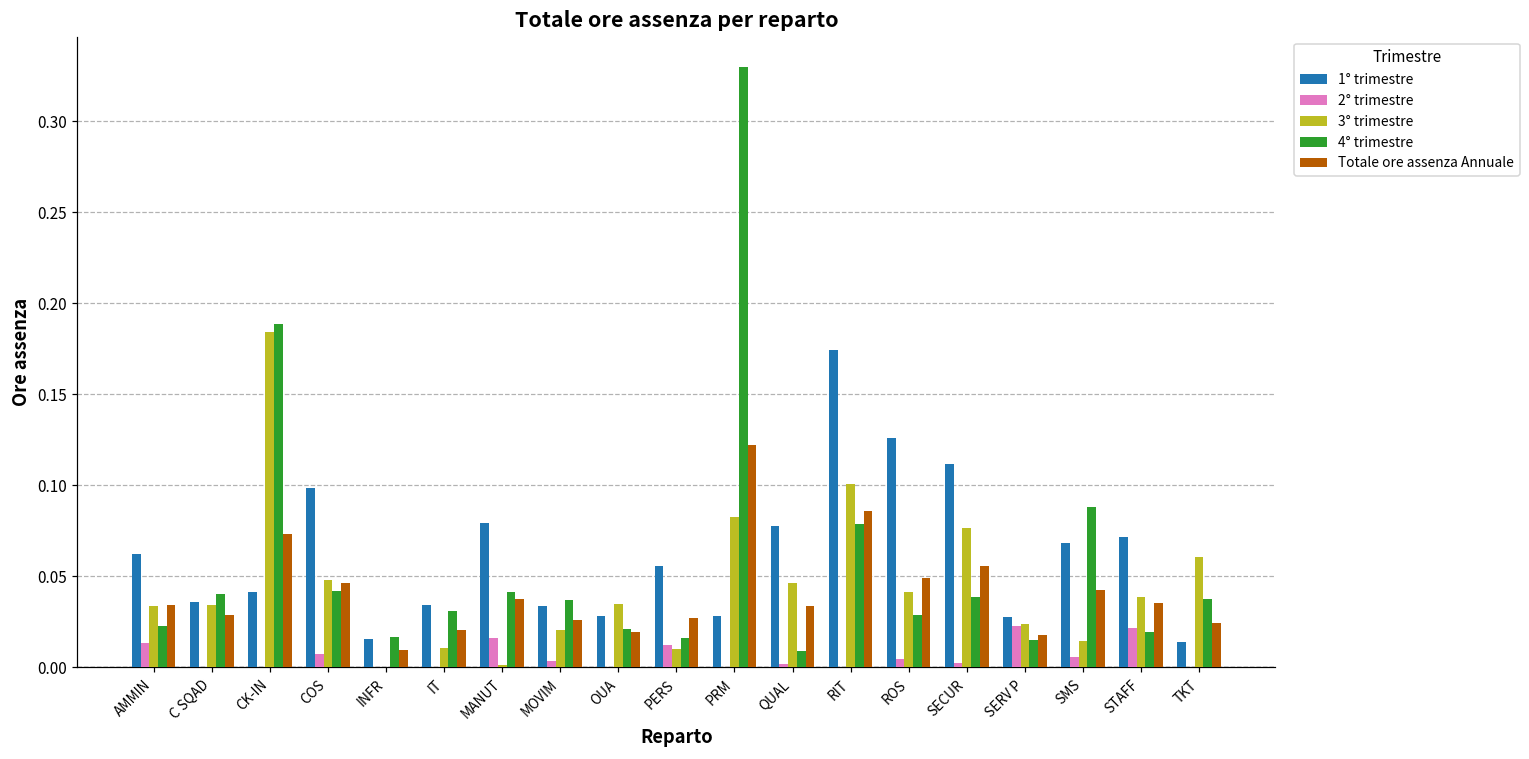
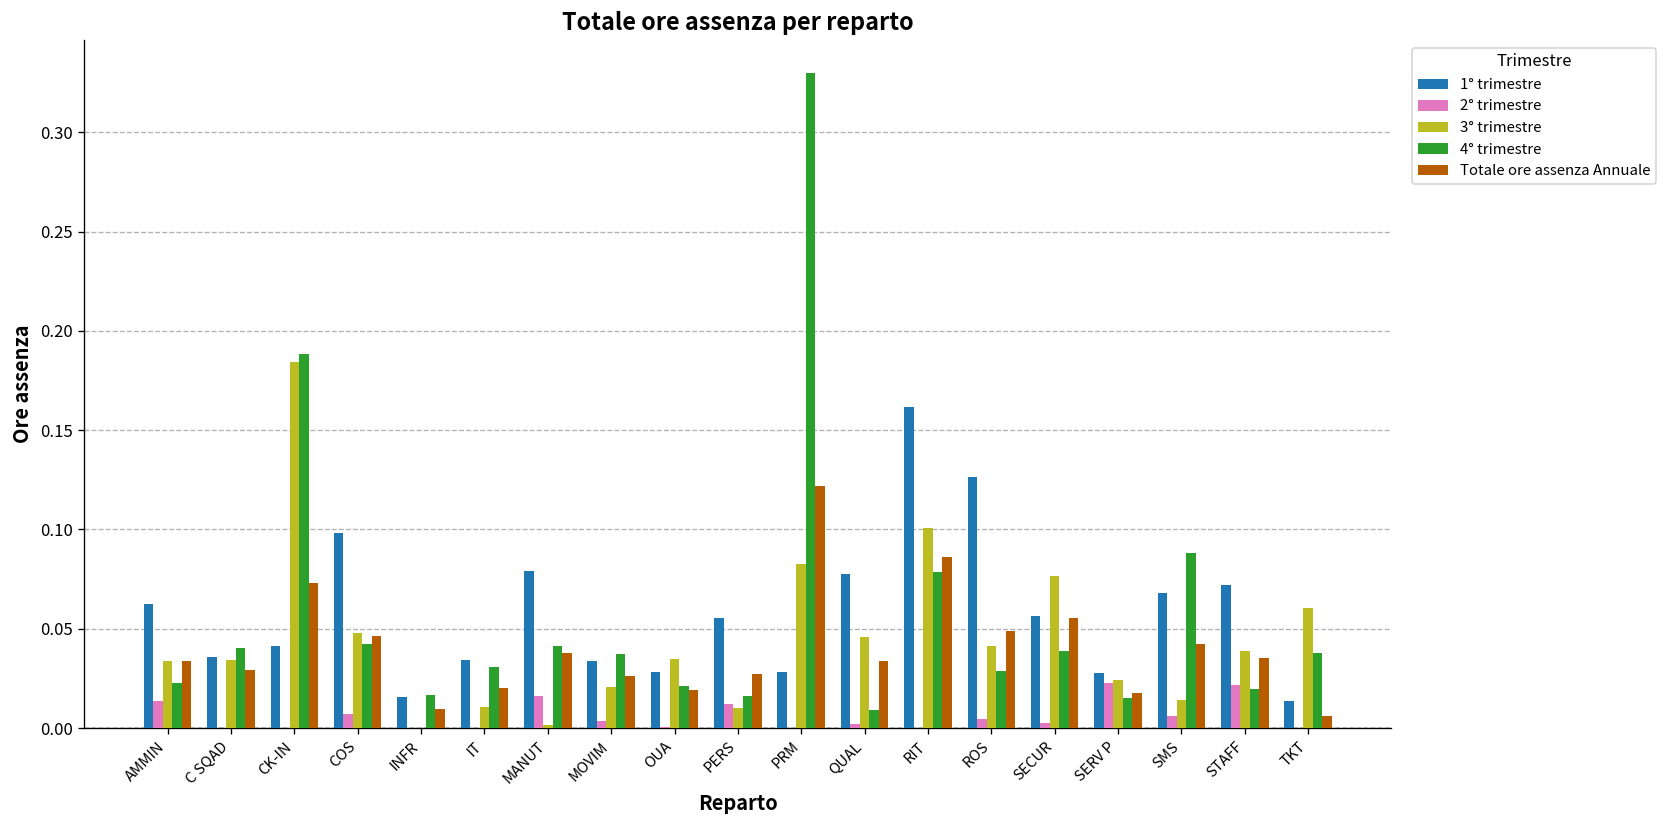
  {
    "1° trimestre": {
      "AMMIN": 0.062,
      "C SQAD": 0.036,
      "CK-IN": 0.041,
      "COS": 0.098,
      "INFR": 0.015,
      "IT": 0.034,
      "MANUT": 0.079,
      "MOVIM": 0.034,
      "OUA": 0.028,
      "PERS": 0.056,
      "PRM": 0.028,
      "QUAL": 0.078,
-     "RIT": 0.174,
+     "RIT": 0.162,
      "ROS": 0.126,
-     "SECUR": 0.112,
+     "SECUR": 0.057,
      "SERV P": 0.028,
      "SMS": 0.068,
      "STAFF": 0.072,
      "TKT": 0.014
    },
    "2° trimestre": {
      "AMMIN": 0.014,
      "C SQAD": 0.000,
      "CK-IN": 0.000,
      "COS": 0.007,
      "INFR": 0.000,
      "IT": 0.000,
      "MANUT": 0.016,
      "MOVIM": 0.003,
      "PERS": 0.012,
      "PRM": 0.000,
      "QUAL": 0.002,
      "ROS": 0.005,
      "SECUR": 0.003,
      "SERV P": 0.023,
      "SMS": 0.006,
      "STAFF": 0.022,
      "TKT": 0.000
    },
    "3° trimestre": {
      "AMMIN": 0.034,
      "C SQAD": 0.034,
      "CK-IN": 0.184,
      "COS": 0.048,
      "INFR": 0.000,
      "IT": 0.011,
      "MOVIM": 0.020,
      "OUA": 0.035,
      "PERS": 0.010,
      "PRM": 0.083,
      "QUAL": 0.046,
      "RIT": 0.101,
      "ROS": 0.041,
      "SECUR": 0.077,
      "SERV P": 0.024,
      "SMS": 0.014,
      "STAFF": 0.039,
      "TKT": 0.061
    },
    "4° trimestre": {
      "AMMIN": 0.023,
      "C SQAD": 0.040,
      "CK-IN": 0.189,
      "COS": 0.042,
      "INFR": 0.017,
      "IT": 0.031,
      "MANUT": 0.041,
      "MOVIM": 0.037,
      "OUA": 0.021,
      "PERS": 0.016,
      "PRM": 0.330,
      "QUAL": 0.009,
      "RIT": 0.079,
      "ROS": 0.029,
      "SECUR": 0.039,
      "SERV P": 0.015,
      "SMS": 0.088,
      "STAFF": 0.020,
      "TKT": 0.038
    },
    "Totale ore assenza Annuale": {
      "AMMIN": 0.034,
      "C SQAD": 0.029,
      "CK-IN": 0.073,
      "COS": 0.046,
      "INFR": 0.009,
      "IT": 0.020,
      "MANUT": 0.038,
      "MOVIM": 0.026,
      "OUA": 0.019,
      "PERS": 0.027,
      "PRM": 0.122,
      "QUAL": 0.034,
      "RIT": 0.086,
      "ROS": 0.049,
      "SECUR": 0.055,
      "SERV P": 0.018,
      "SMS": 0.042,
      "STAFF": 0.035,
-     "TKT": 0.024
+     "TKT": 0.006
    }
  }
